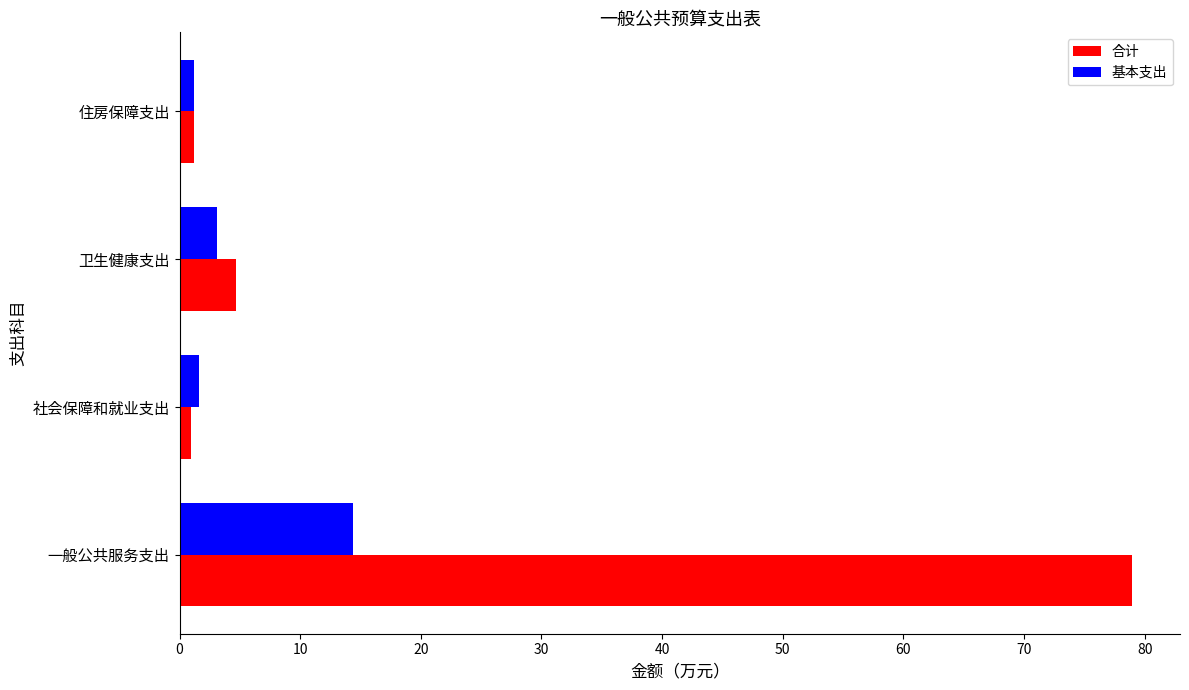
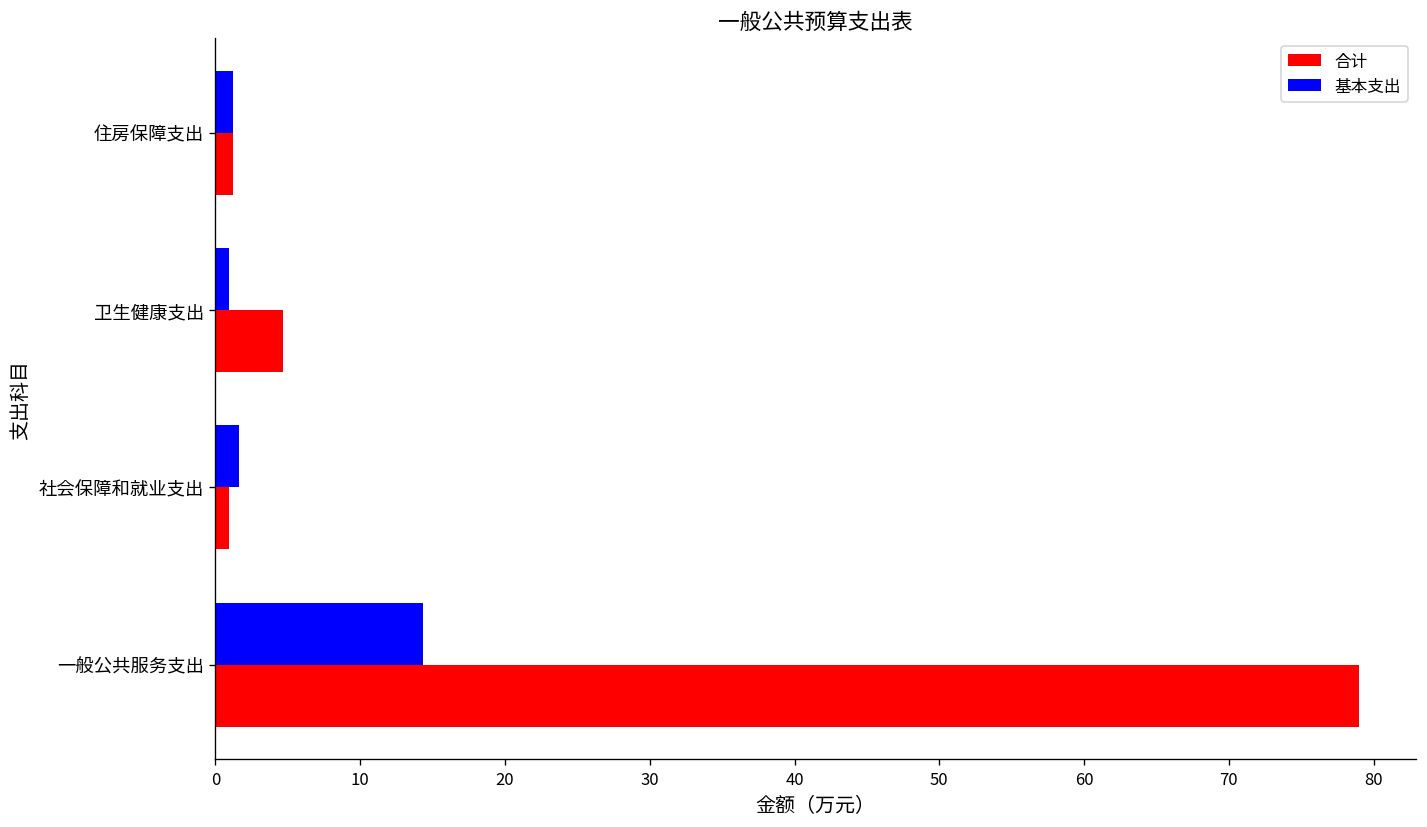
  {
    "合计": {
      "住房保障支出": 1.2,
      "卫生健康支出": 4.7,
      "社会保障和就业支出": 1.0,
      "一般公共服务支出": 79.0
    },
    "基本支出": {
      "住房保障支出": 1.2,
-     "卫生健康支出": 3.1,
+     "卫生健康支出": 0.9,
      "社会保障和就业支出": 1.7,
      "一般公共服务支出": 14.4
    }
  }
